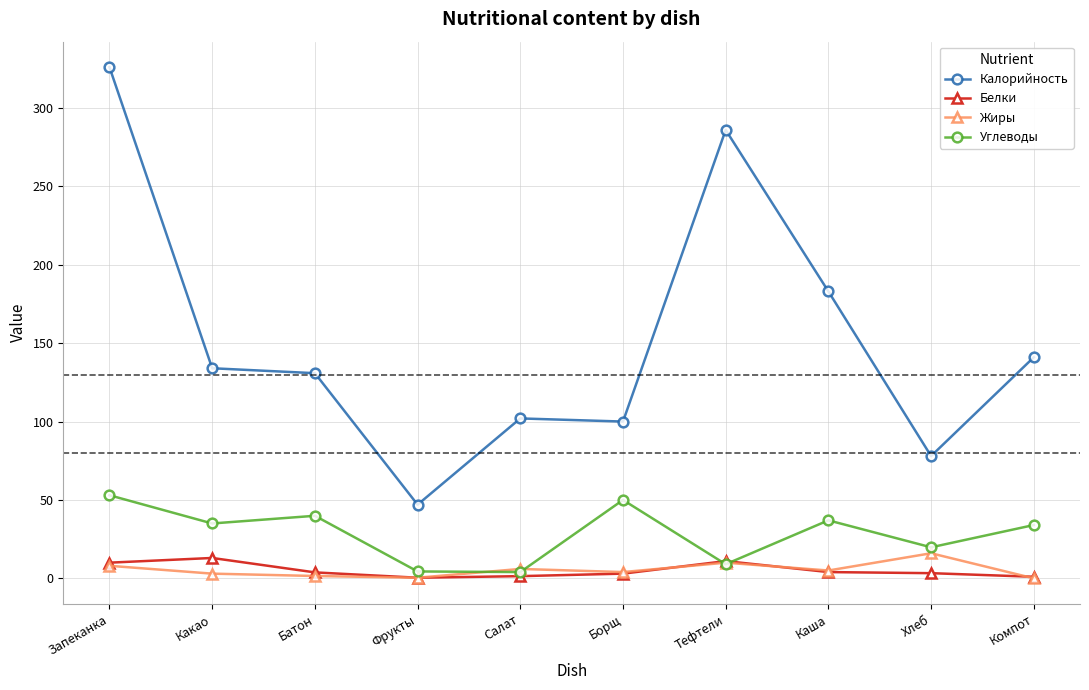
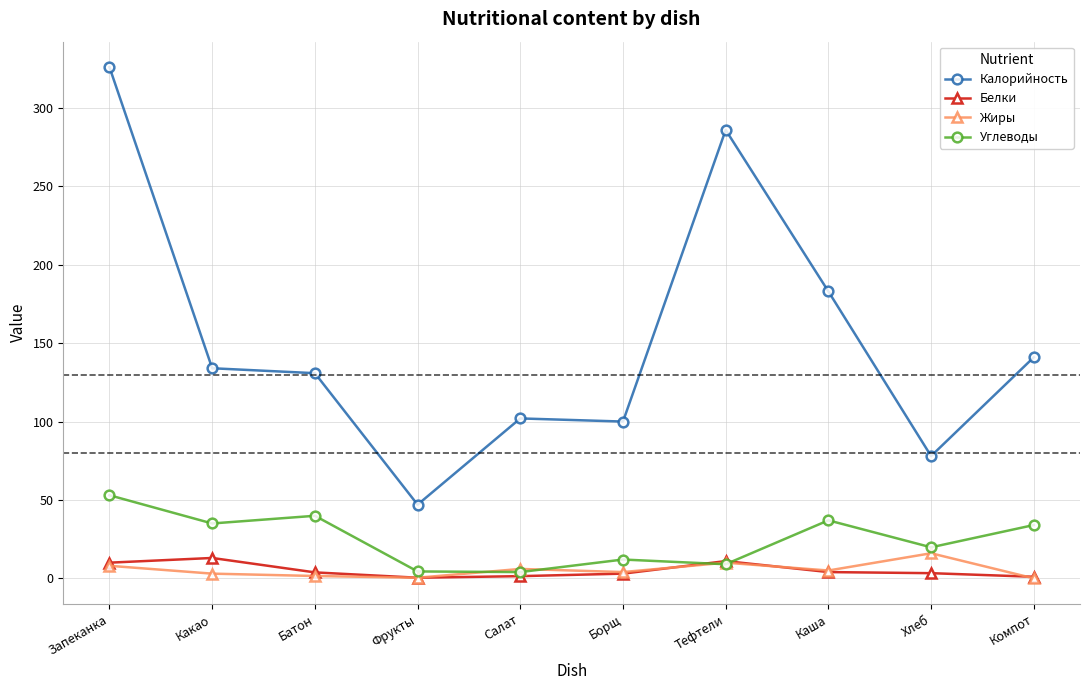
  {
    "Калорийность": {
      "Запеканка": 326,
      "Какао": 134,
      "Батон": 131,
      "Фрукты": 47,
      "Салат": 102,
      "Борщ": 100,
      "Тефтели": 286,
      "Каша": 183,
      "Хлеб": 78,
      "Компот": 141
    },
    "Белки": {
      "Запеканка": 10,
      "Какао": 13,
      "Батон": 4,
      "Салат": 1,
      "Хлеб": 3
    },
    "Жиры": {
      "Запеканка": 8,
      "Какао": 3,
      "Батон": 2,
      "Салат": 6,
      "Хлеб": 16
    },
    "Углеводы": {
      "Запеканка": 53,
      "Какао": 35,
      "Батон": 40,
      "Фрукты": 4,
      "Салат": 4,
-     "Борщ": 50,
+     "Борщ": 12,
      "Каша": 37,
      "Хлеб": 20,
      "Компот": 34
    }
  }
